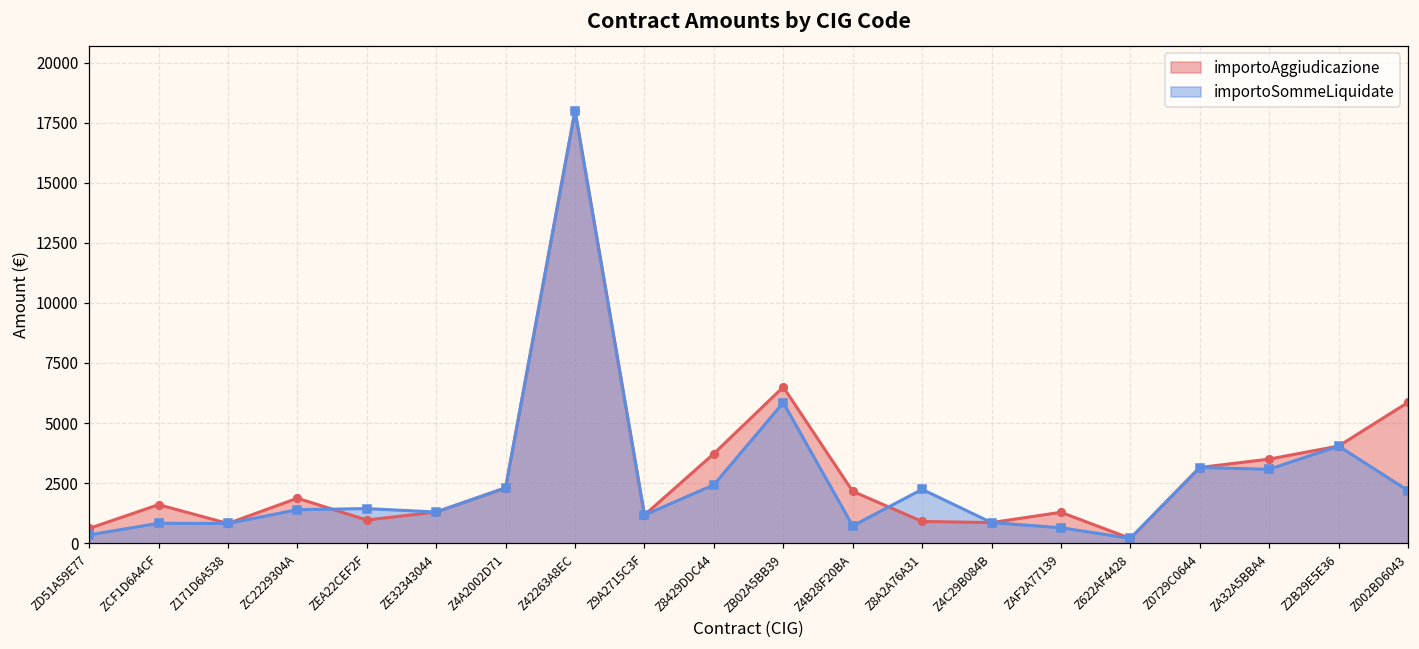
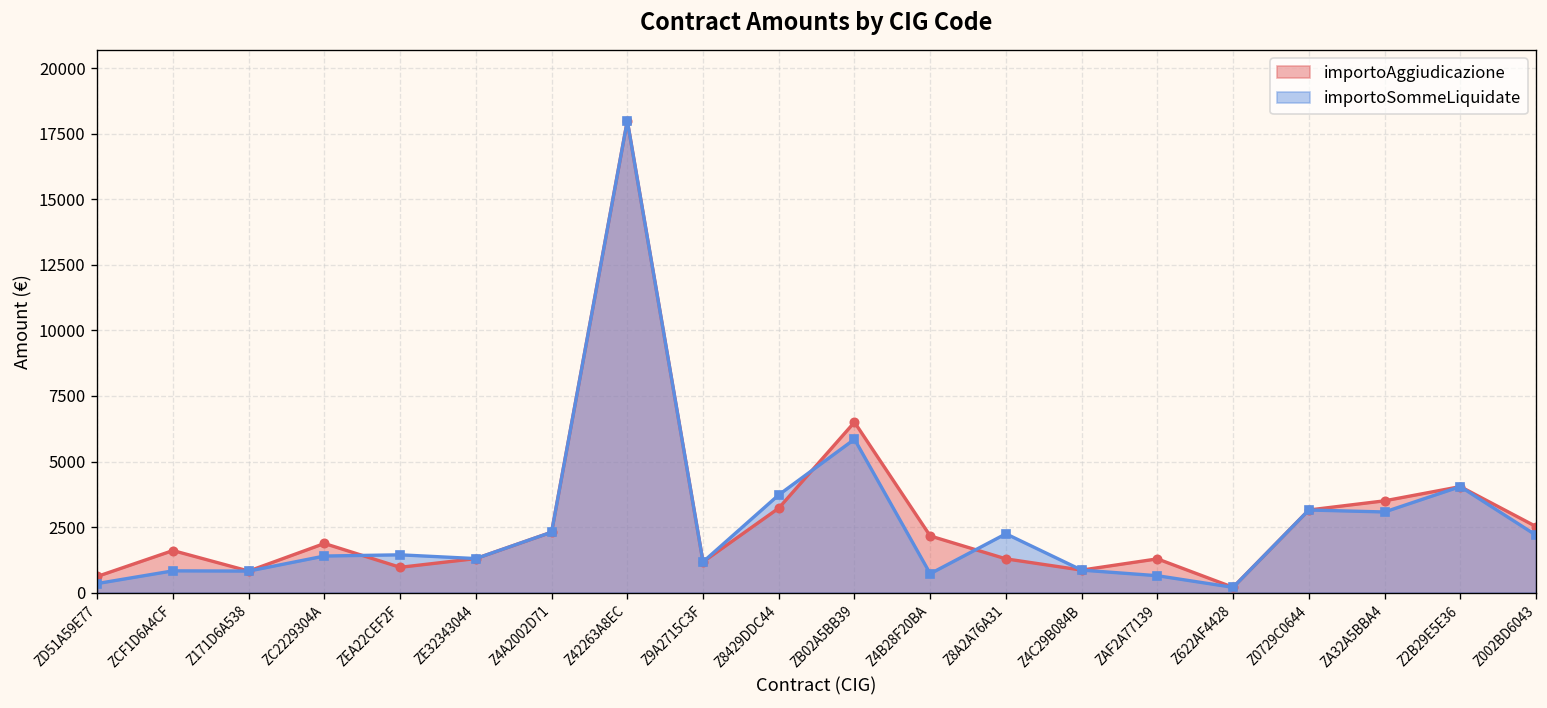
  {
    "importoAggiudicazione": {
      "ZD51A59E77": 600,
      "ZCF1D6A4CF": 1600,
      "ZC2229304A": 1900,
      "ZEA22CEF2F": 1000,
-     "Z8429DDC44": 3700,
+     "Z8429DDC44": 3200,
      "ZB02A5BB39": 6500,
      "Z4B28F20BA": 2200,
-     "Z8A2A76A31": 900,
+     "Z8A2A76A31": 1300,
      "ZAF2A77139": 1300,
      "ZA32A5BBA4": 3500,
-     "Z002BD6043": 5900
+     "Z002BD6043": 2500
    },
    "importoSommeLiquidate": {
      "ZD51A59E77": 300,
      "ZCF1D6A4CF": 800,
      "ZC2229304A": 1400,
      "ZEA22CEF2F": 1400,
-     "Z8429DDC44": 2400,
+     "Z8429DDC44": 3700,
      "ZB02A5BB39": 5900,
      "Z4B28F20BA": 700,
      "Z8A2A76A31": 2200,
      "ZAF2A77139": 600,
      "ZA32A5BBA4": 3100,
      "Z002BD6043": 2200
    }
  }
